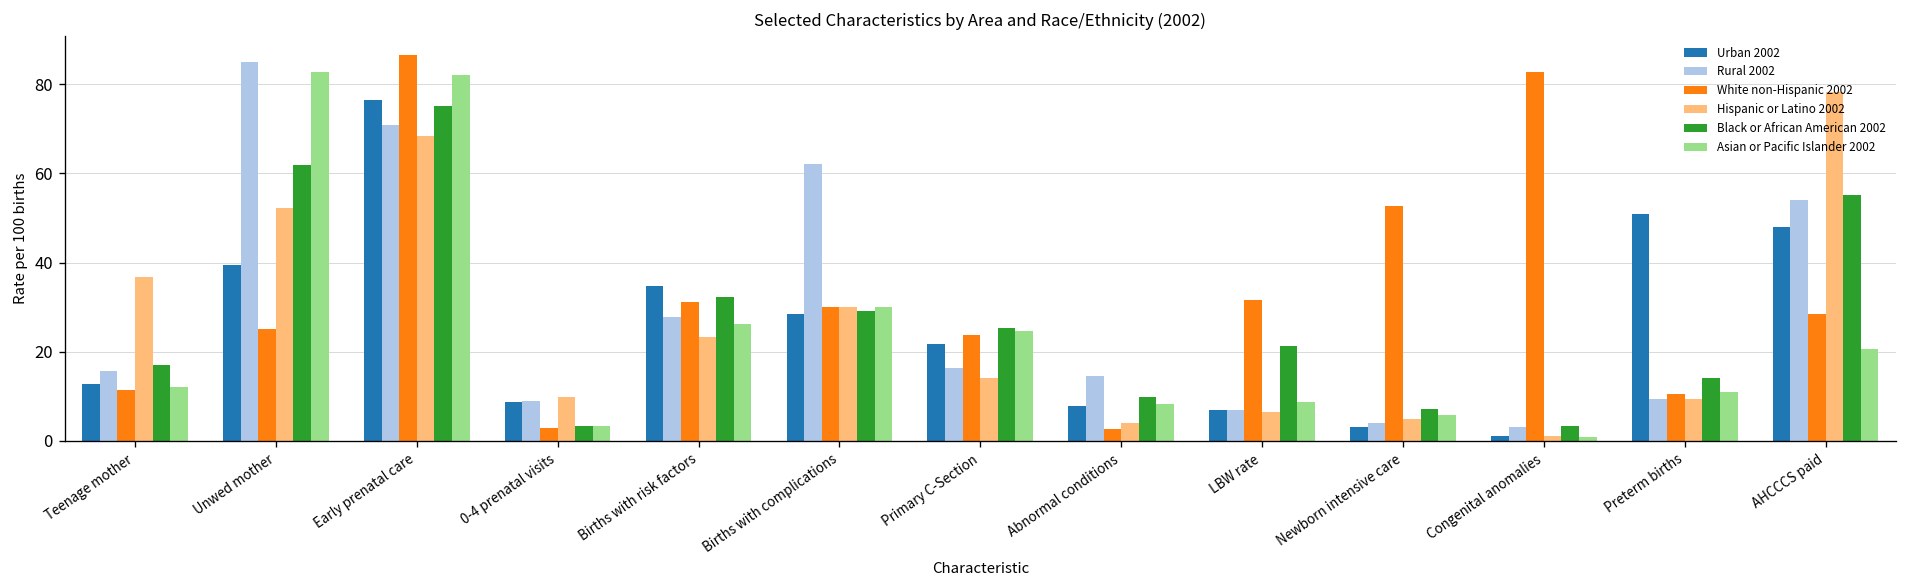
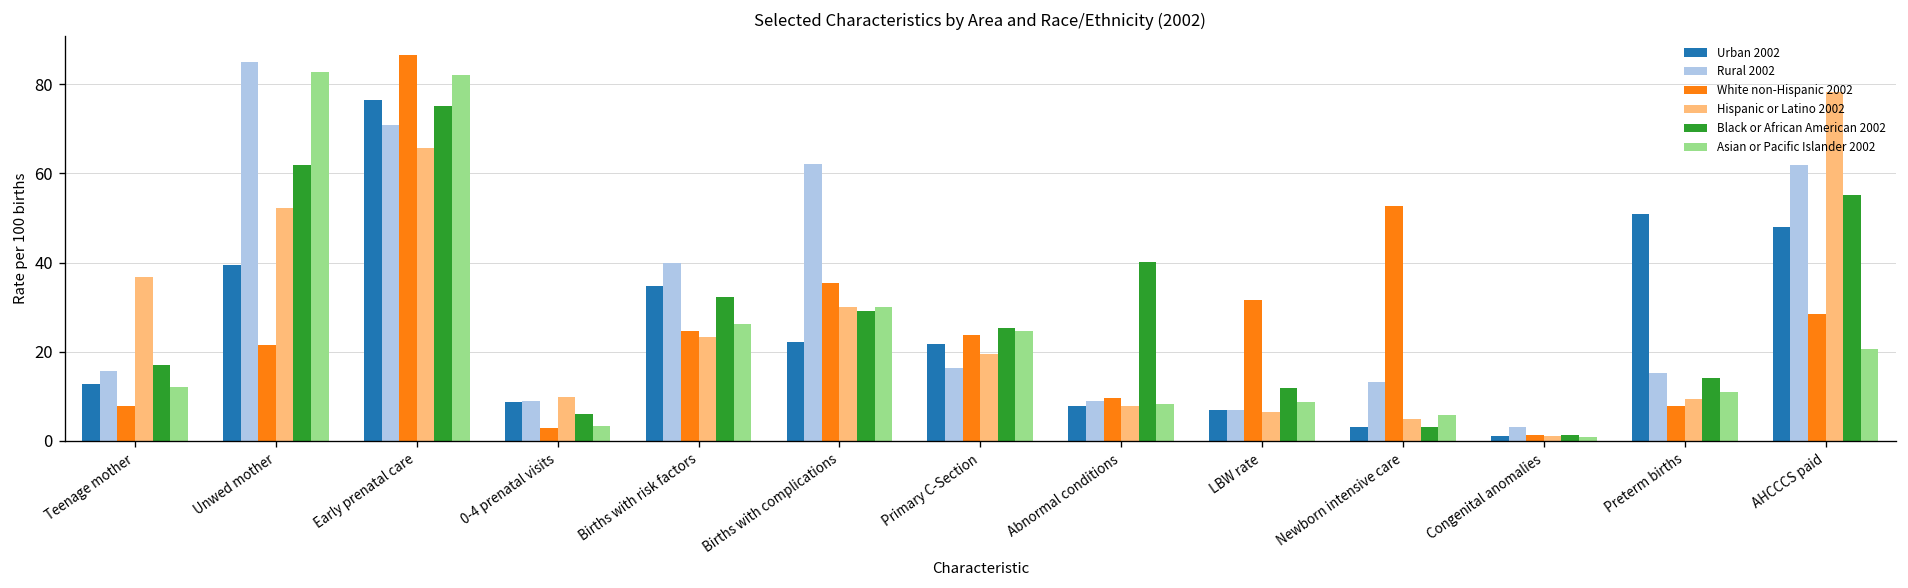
  {
    "Urban 2002": {
      "Teenage mother": 13,
      "Unwed mother": 40,
      "Early prenatal care": 77,
      "0-4 prenatal visits": 9,
      "Births with risk factors": 35,
-     "Births with complications": 28,
+     "Births with complications": 22,
      "Primary C-Section": 22,
      "Abnormal conditions": 8,
      "LBW rate": 7,
      "Newborn intensive care": 3,
      "Congenital anomalies": 1,
      "Preterm births": 51,
      "AHCCCS paid": 48
    },
    "Rural 2002": {
      "Teenage mother": 16,
      "Unwed mother": 85,
      "Early prenatal care": 71,
      "0-4 prenatal visits": 9,
-     "Births with risk factors": 28,
+     "Births with risk factors": 40,
      "Births with complications": 62,
      "Primary C-Section": 16,
-     "Abnormal conditions": 15,
+     "Abnormal conditions": 9,
      "LBW rate": 7,
-     "Newborn intensive care": 4,
+     "Newborn intensive care": 13,
      "Congenital anomalies": 3,
-     "Preterm births": 9,
-     "AHCCCS paid": 54
+     "Preterm births": 15,
+     "AHCCCS paid": 62
    },
    "White non-Hispanic 2002": {
-     "Teenage mother": 12,
-     "Unwed mother": 25,
+     "Teenage mother": 8,
+     "Unwed mother": 21,
      "Early prenatal care": 87,
      "0-4 prenatal visits": 3,
-     "Births with risk factors": 31,
-     "Births with complications": 30,
+     "Births with risk factors": 25,
+     "Births with complications": 36,
      "Primary C-Section": 24,
-     "Abnormal conditions": 3,
+     "Abnormal conditions": 10,
      "LBW rate": 32,
      "Newborn intensive care": 53,
-     "Congenital anomalies": 83,
-     "Preterm births": 11,
+     "Congenital anomalies": 1,
+     "Preterm births": 8,
      "AHCCCS paid": 28
    },
    "Hispanic or Latino 2002": {
      "Teenage mother": 37,
      "Unwed mother": 52,
-     "Early prenatal care": 69,
+     "Early prenatal care": 66,
      "0-4 prenatal visits": 10,
      "Births with risk factors": 23,
      "Births with complications": 30,
-     "Primary C-Section": 14,
-     "Abnormal conditions": 4,
+     "Primary C-Section": 20,
+     "Abnormal conditions": 8,
      "LBW rate": 6,
      "Newborn intensive care": 5,
      "Congenital anomalies": 1,
      "Preterm births": 9,
      "AHCCCS paid": 78
    },
    "Black or African American 2002": {
      "Teenage mother": 17,
      "Unwed mother": 62,
      "Early prenatal care": 75,
-     "0-4 prenatal visits": 3,
+     "0-4 prenatal visits": 6,
      "Births with risk factors": 32,
      "Births with complications": 29,
      "Primary C-Section": 25,
-     "Abnormal conditions": 10,
-     "LBW rate": 21,
-     "Newborn intensive care": 7,
-     "Congenital anomalies": 3,
+     "Abnormal conditions": 40,
+     "LBW rate": 12,
+     "Newborn intensive care": 3,
+     "Congenital anomalies": 1,
      "Preterm births": 14,
      "AHCCCS paid": 55
    },
    "Asian or Pacific Islander 2002": {
      "Teenage mother": 12,
      "Unwed mother": 83,
      "Early prenatal care": 82,
      "0-4 prenatal visits": 3,
      "Births with risk factors": 26,
      "Births with complications": 30,
      "Primary C-Section": 25,
      "Abnormal conditions": 8,
      "LBW rate": 9,
      "Newborn intensive care": 6,
      "Congenital anomalies": 1,
      "Preterm births": 11,
      "AHCCCS paid": 21
    }
  }
